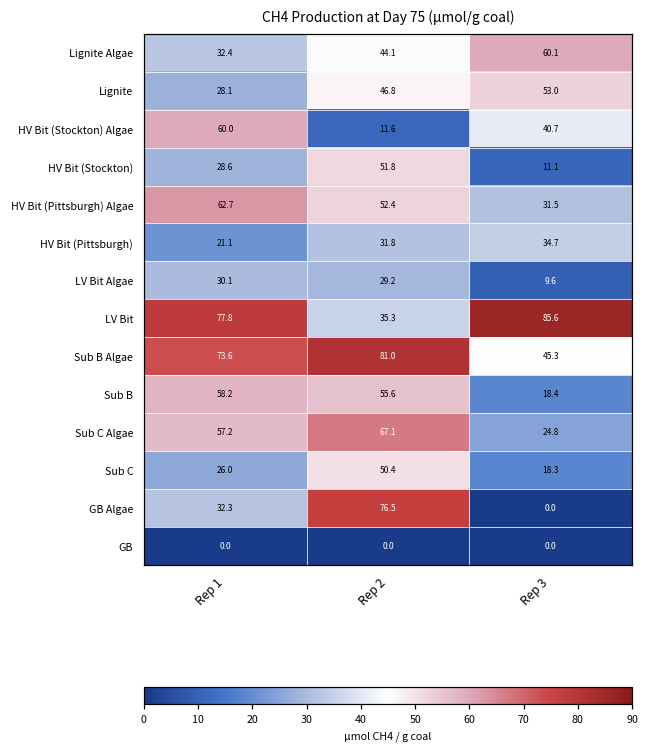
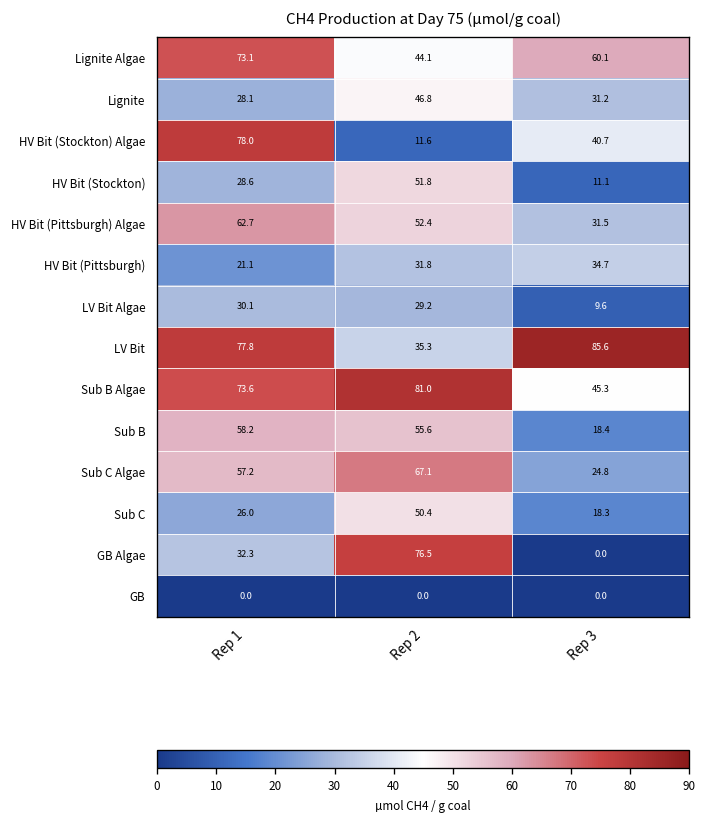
  {
    "Lignite Algae": {
-     "Rep 1": 32.4,
+     "Rep 1": 73.1,
      "Rep 2": 44.1,
      "Rep 3": 60.1
    },
    "Lignite": {
      "Rep 1": 28.1,
      "Rep 2": 46.8,
-     "Rep 3": 53.0
+     "Rep 3": 31.2
    },
    "HV Bit (Stockton) Algae": {
-     "Rep 1": 60.0,
+     "Rep 1": 78.0,
      "Rep 2": 11.6,
      "Rep 3": 40.7
    },
    "HV Bit (Stockton)": {
      "Rep 1": 28.6,
      "Rep 2": 51.8,
      "Rep 3": 11.1
    },
    "HV Bit (Pittsburgh) Algae": {
      "Rep 1": 62.7,
      "Rep 2": 52.4,
      "Rep 3": 31.5
    },
    "HV Bit (Pittsburgh)": {
      "Rep 1": 21.1,
      "Rep 2": 31.8,
      "Rep 3": 34.7
    },
    "LV Bit Algae": {
      "Rep 1": 30.1,
      "Rep 2": 29.2,
      "Rep 3": 9.6
    },
    "LV Bit": {
      "Rep 1": 77.8,
      "Rep 2": 35.3,
      "Rep 3": 85.6
    },
    "Sub B Algae": {
      "Rep 1": 73.6,
      "Rep 2": 81.0,
      "Rep 3": 45.3
    },
    "Sub B": {
      "Rep 1": 58.2,
      "Rep 2": 55.6,
      "Rep 3": 18.4
    },
    "Sub C Algae": {
      "Rep 1": 57.2,
      "Rep 2": 67.1,
      "Rep 3": 24.8
    },
    "Sub C": {
      "Rep 1": 26.0,
      "Rep 2": 50.4,
      "Rep 3": 18.3
    },
    "GB Algae": {
      "Rep 1": 32.3,
      "Rep 2": 76.5,
      "Rep 3": 0.0
    },
    "GB": {
      "Rep 1": 0.0,
      "Rep 2": 0.0,
      "Rep 3": 0.0
    }
  }
